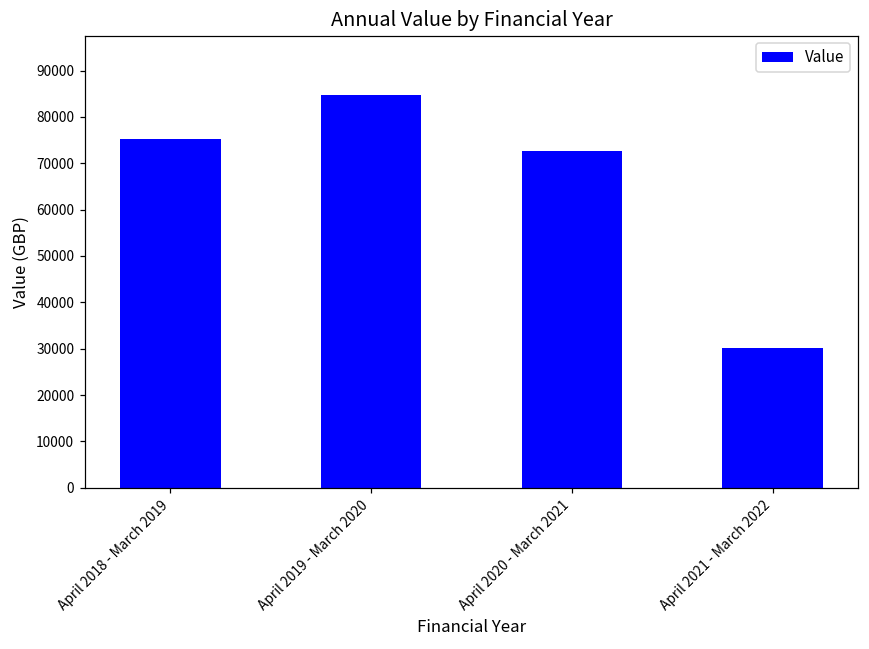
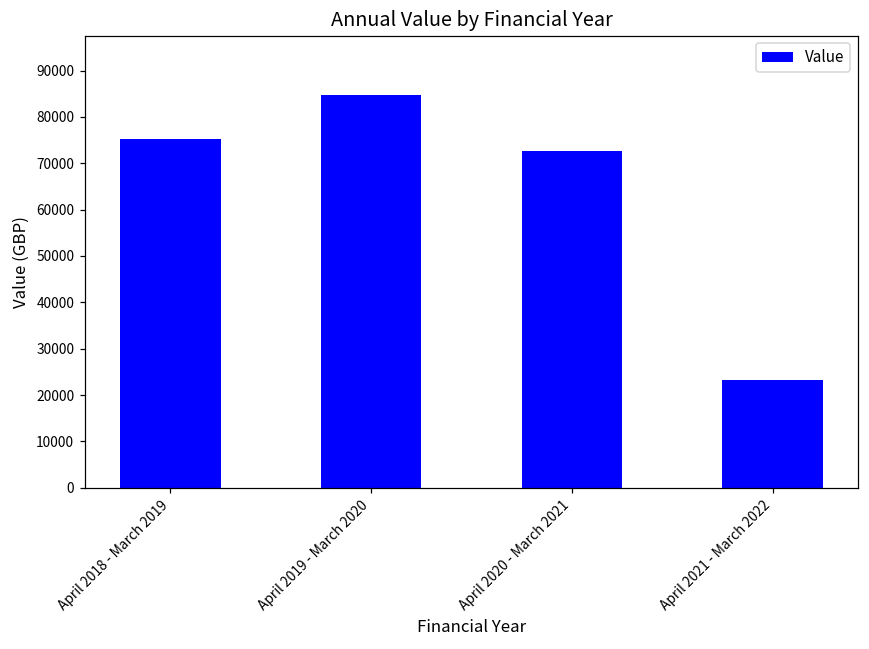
  {
    "April 2018 - March 2019": 75000,
    "April 2019 - March 2020": 85000,
    "April 2020 - March 2021": 73000,
-   "April 2021 - March 2022": 30000
+   "April 2021 - March 2022": 23000
  }
